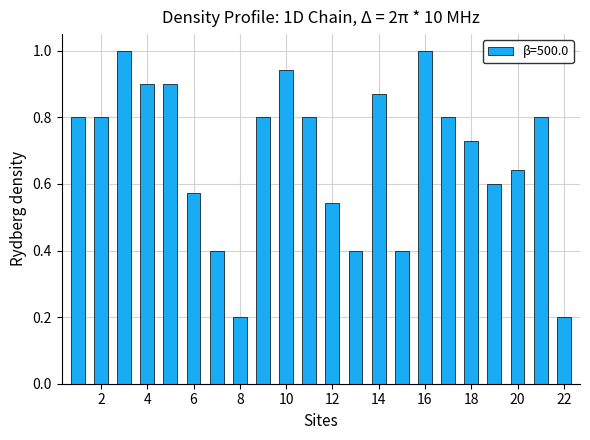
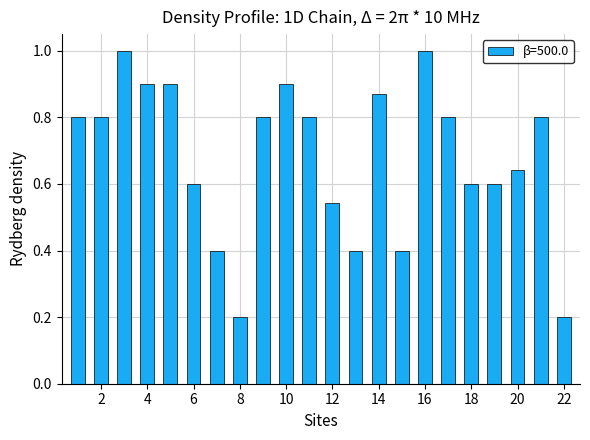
  {
    "2": 0.80,
    "4": 0.90,
-   "6": 0.57,
+   "6": 0.60,
    "8": 0.20,
-   "10": 0.94,
+   "10": 0.90,
    "12": 0.54,
    "14": 0.87,
    "16": 1.00,
-   "18": 0.73,
+   "18": 0.60,
    "20": 0.64,
    "22": 0.20
  }
